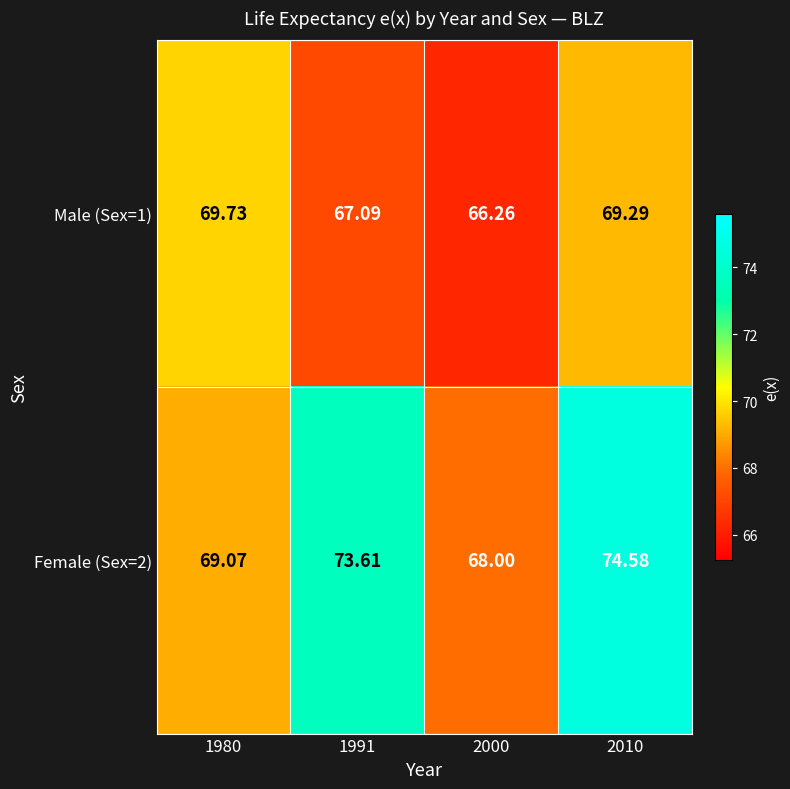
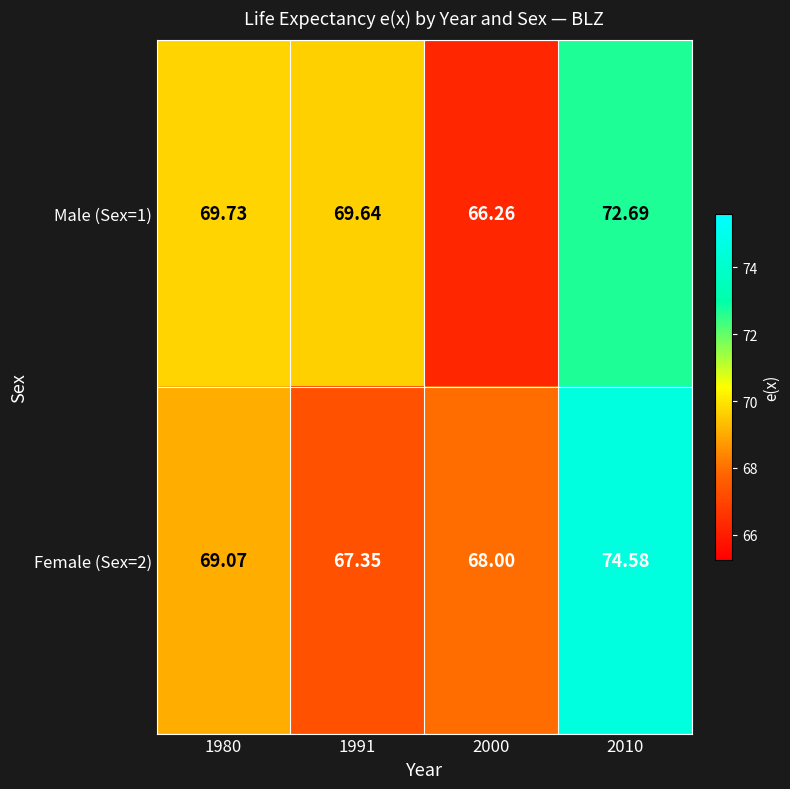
  {
    "Male (Sex=1)": {
      "1980": 69.73,
-     "1991": 67.09,
+     "1991": 69.64,
      "2000": 66.26,
-     "2010": 69.29
+     "2010": 72.69
    },
    "Female (Sex=2)": {
      "1980": 69.07,
-     "1991": 73.61,
+     "1991": 67.35,
      "2000": 68.00,
      "2010": 74.58
    }
  }
